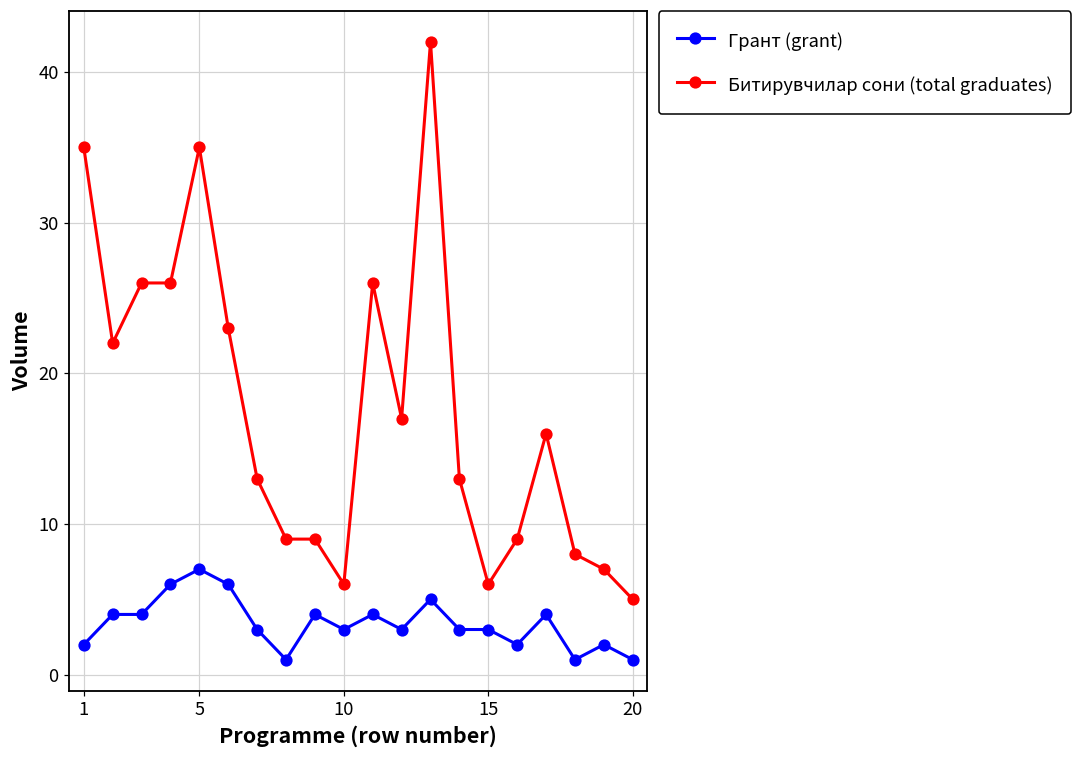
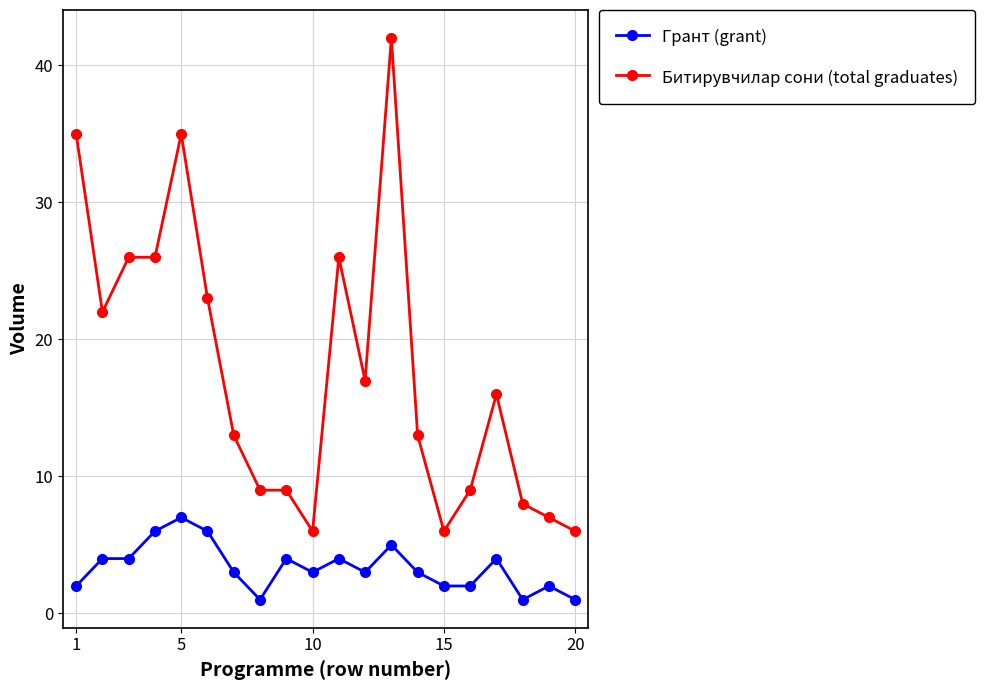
  {
    "Грант (grant)": {
      "1": 2,
      "5": 7,
      "10": 3,
-     "15": 3,
+     "15": 2,
      "20": 1
    },
    "Битирувчилар сони (total graduates)": {
      "1": 35,
      "5": 35,
      "10": 6,
      "15": 6,
-     "20": 5
+     "20": 6
    }
  }
